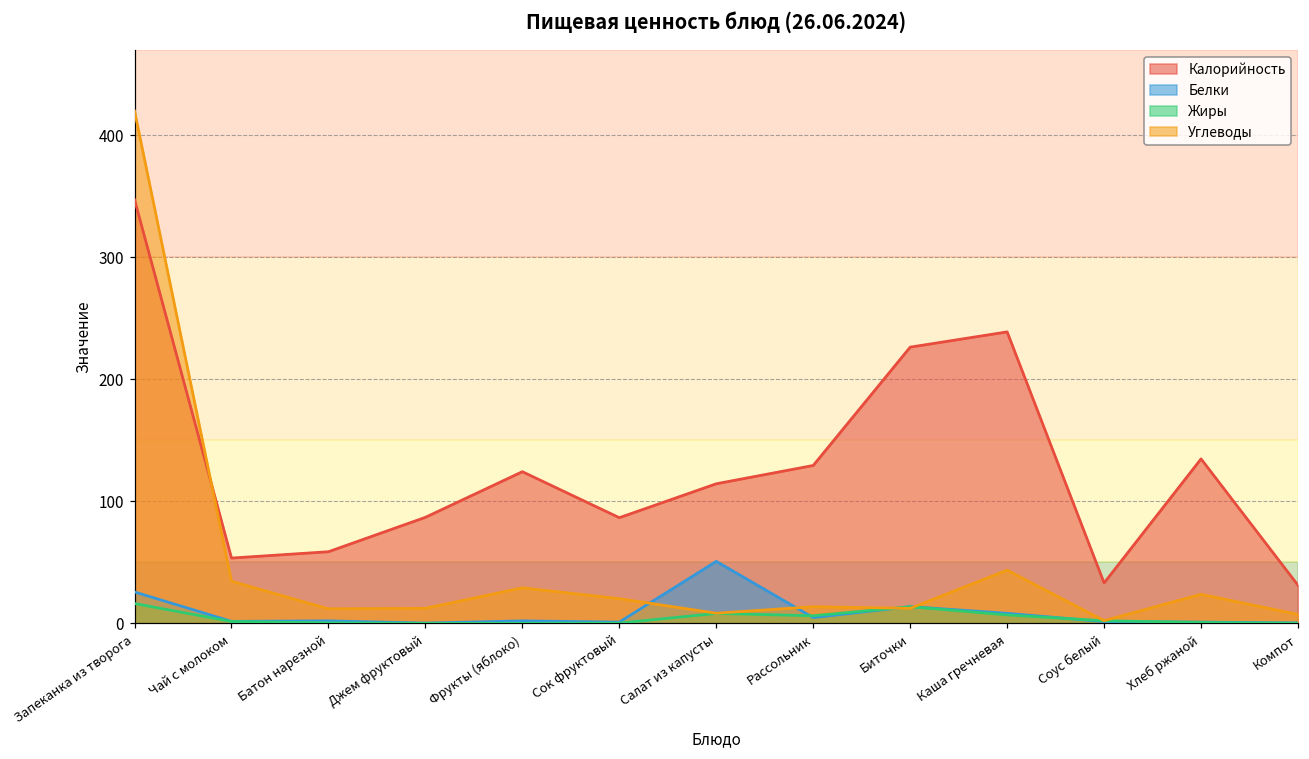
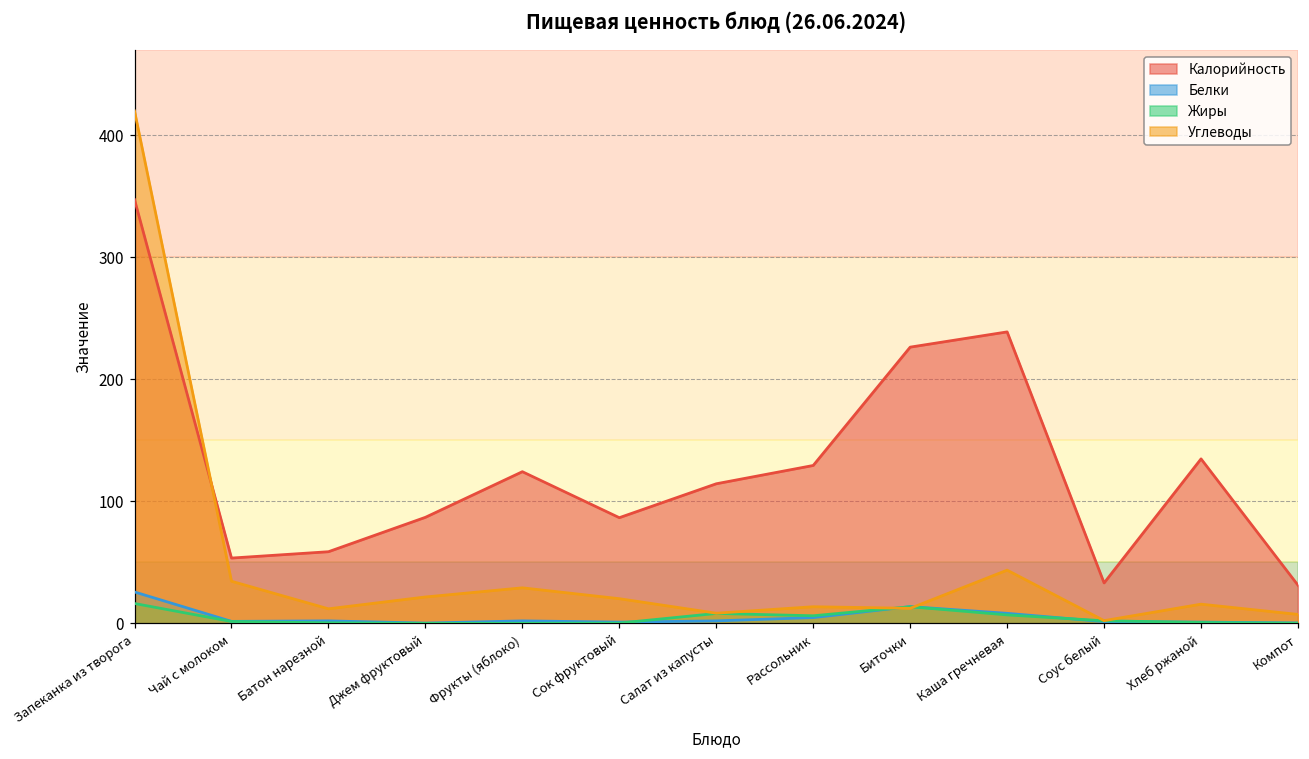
  {
    "Калорийность": {
      "Запеканка из творога": 347,
      "Чай с молоком": 54,
      "Батон нарезной": 59,
      "Джем фруктовый": 87,
      "Фрукты (яблоко)": 124,
      "Сок фруктовый": 87,
      "Салат из капусты": 114,
      "Рассольник": 129,
      "Биточки": 226,
      "Каша гречневая": 239,
      "Соус белый": 33,
      "Хлеб ржаной": 135,
      "Компот": 31
    },
    "Белки": {
      "Запеканка из творога": 26,
-     "Салат из капусты": 51
+     "Салат из капусты": 2
    },
    "Жиры": {
      "Запеканка из творога": 16
    },
    "Углеводы": {
      "Запеканка из творога": 420,
      "Чай с молоком": 35,
      "Батон нарезной": 12,
-     "Джем фруктовый": 12,
+     "Джем фруктовый": 22,
      "Фрукты (яблоко)": 29,
      "Сок фруктовый": 20,
      "Рассольник": 14,
      "Каша гречневая": 44,
-     "Хлеб ржаной": 24,
+     "Хлеб ржаной": 16,
      "Компот": 7
    }
  }
